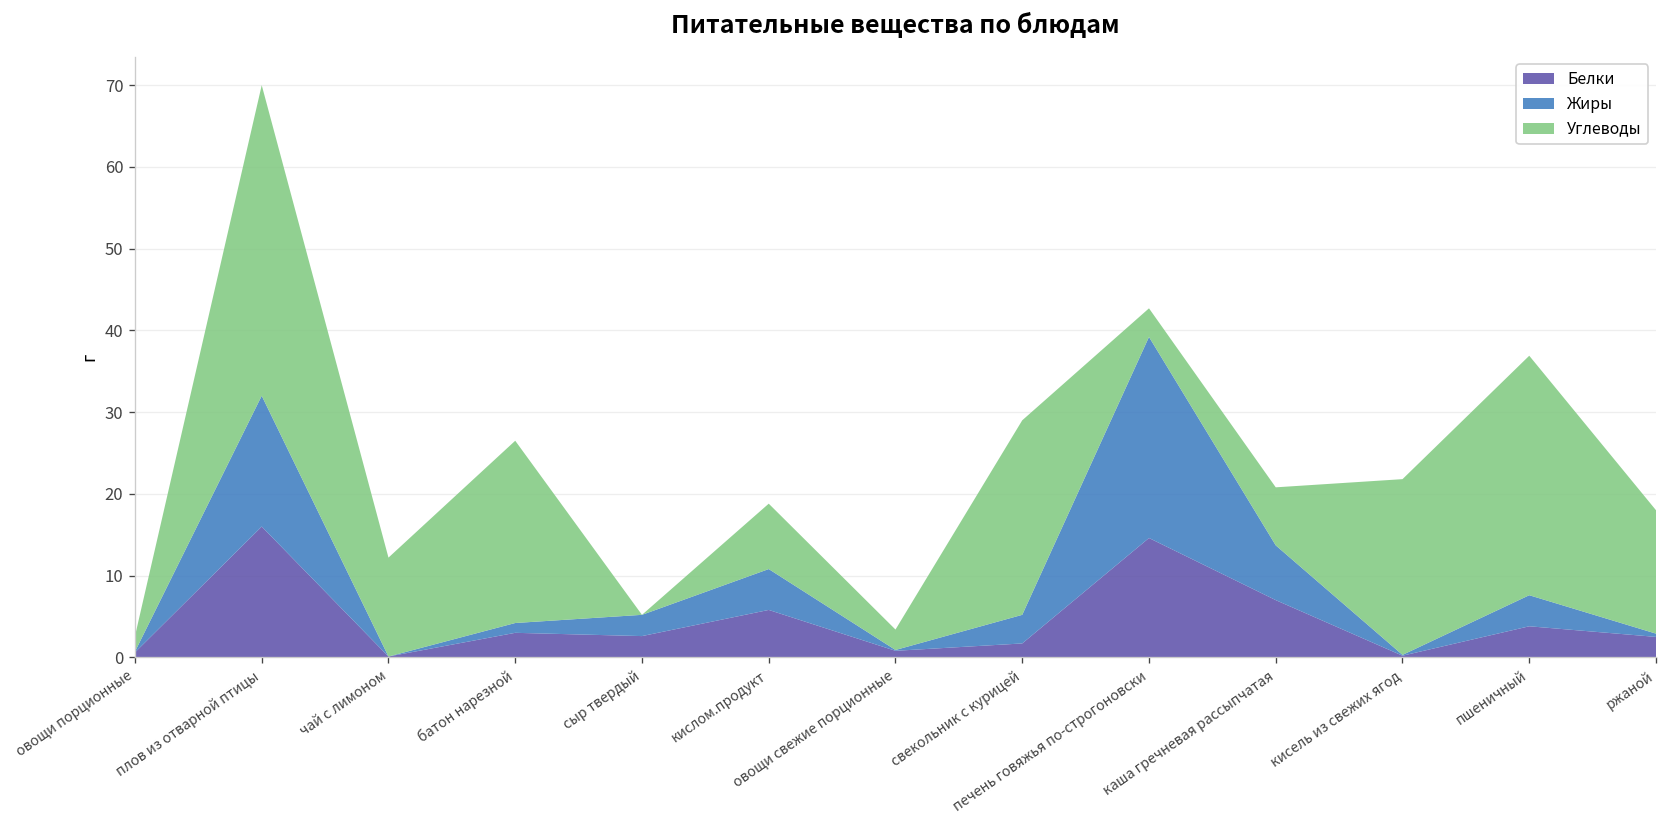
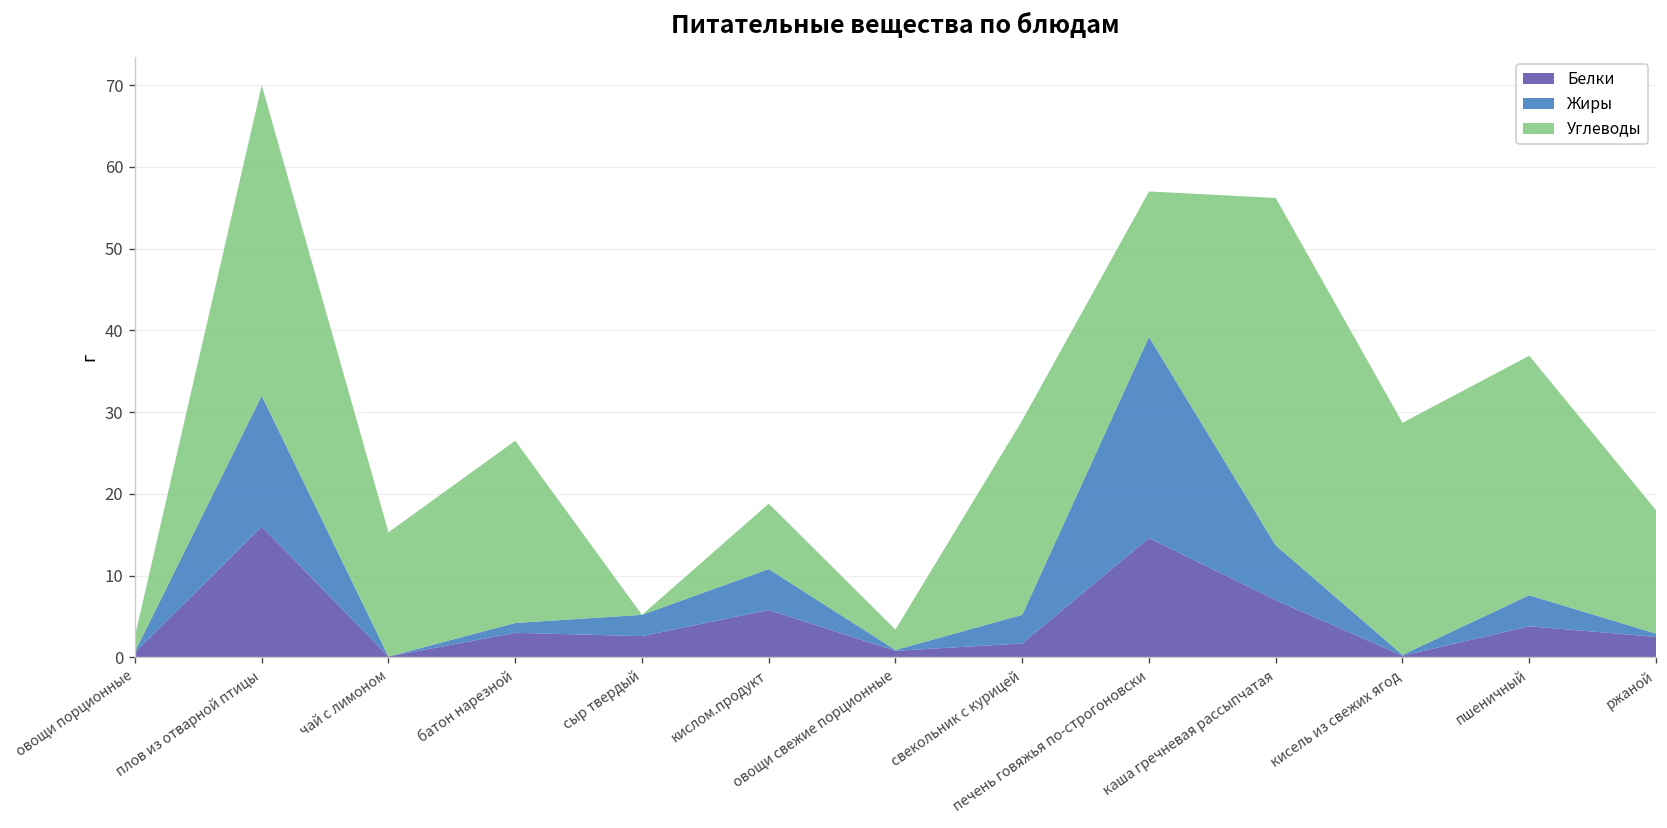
  {
    "Углеводы": {
      "овощи порционные": 2,
      "плов из отварной птицы": 38,
-     "чай с лимоном": 12,
+     "чай с лимоном": 15,
      "батон нарезной": 22,
      "кислом.продукт": 8,
      "овощи свежие порционные": 3,
      "свекольник с курицей": 24,
-     "печень говяжья по-строгоновски": 4,
-     "каша гречневая рассыпчатая": 7,
-     "кисель из свежих ягод": 22,
+     "печень говяжья по-строгоновски": 18,
+     "каша гречневая рассыпчатая": 43,
+     "кисель из свежих ягод": 28,
      "пшеничный": 29,
      "ржаной": 15
    }
  }
